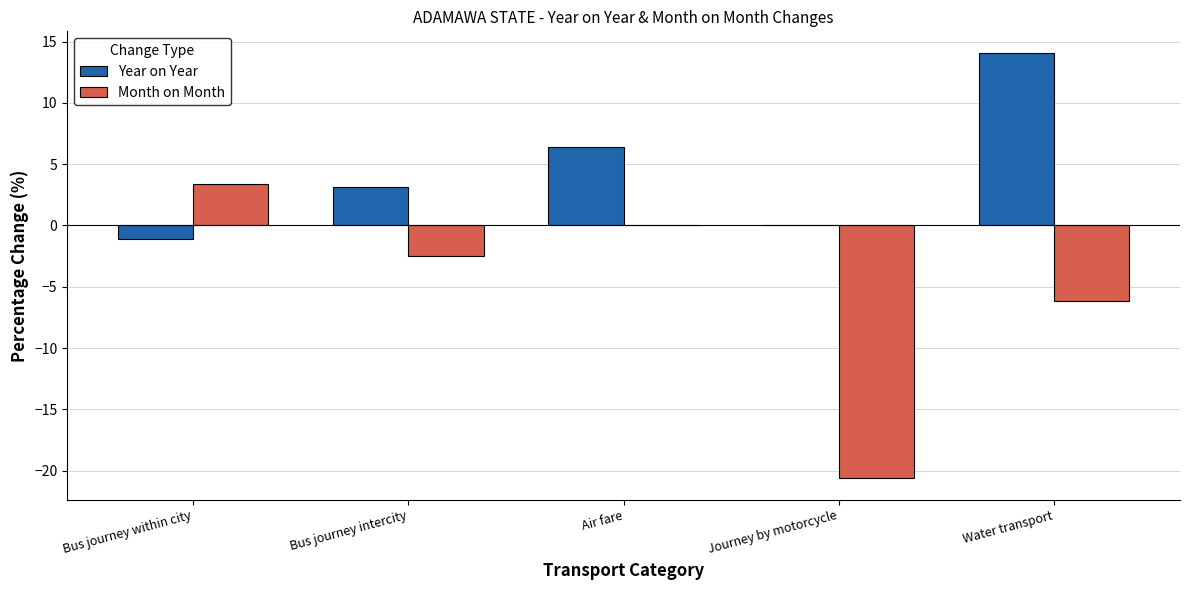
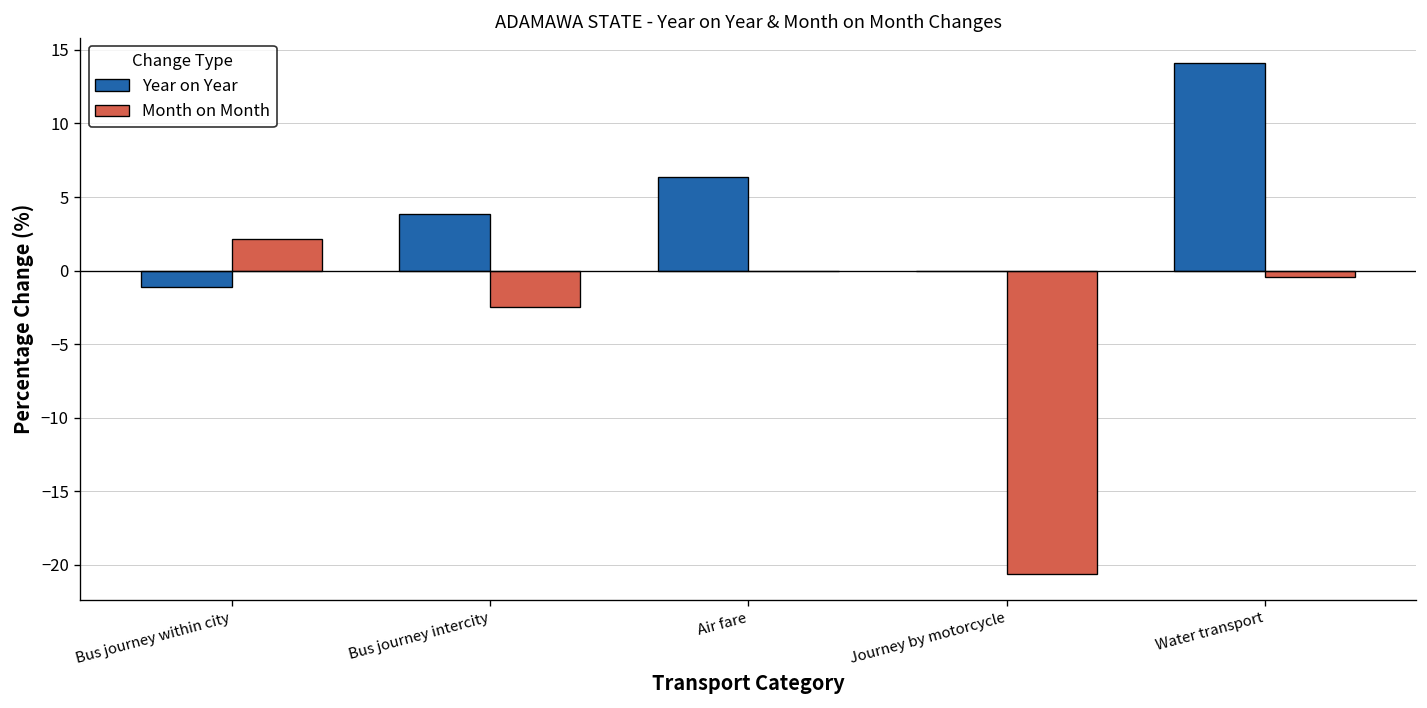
  {
    "Year on Year": {
      "Bus journey within city": -1.1,
-     "Bus journey intercity": 3.1,
+     "Bus journey intercity": 3.9,
      "Air fare": 6.4,
      "Journey by motorcycle": 0.0,
      "Water transport": 14.1
    },
    "Month on Month": {
-     "Bus journey within city": 3.4,
+     "Bus journey within city": 2.1,
      "Bus journey intercity": -2.5,
      "Air fare": 0.0,
      "Journey by motorcycle": -20.6,
-     "Water transport": -6.2
+     "Water transport": -0.4
    }
  }
